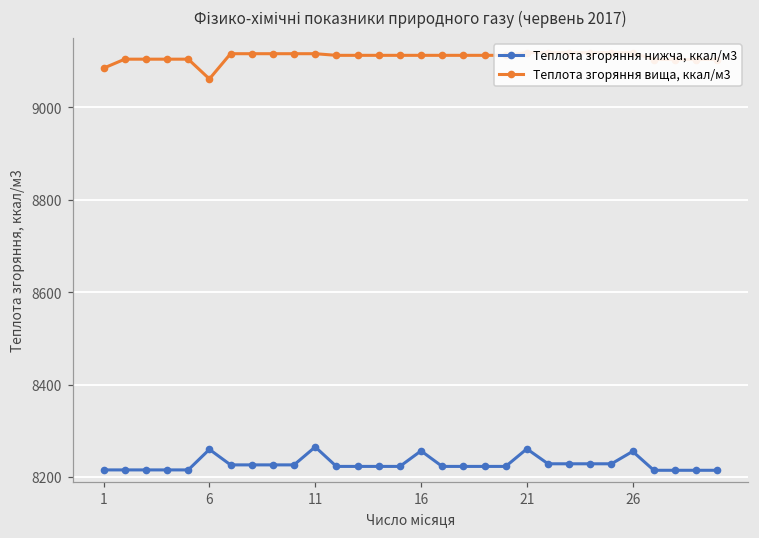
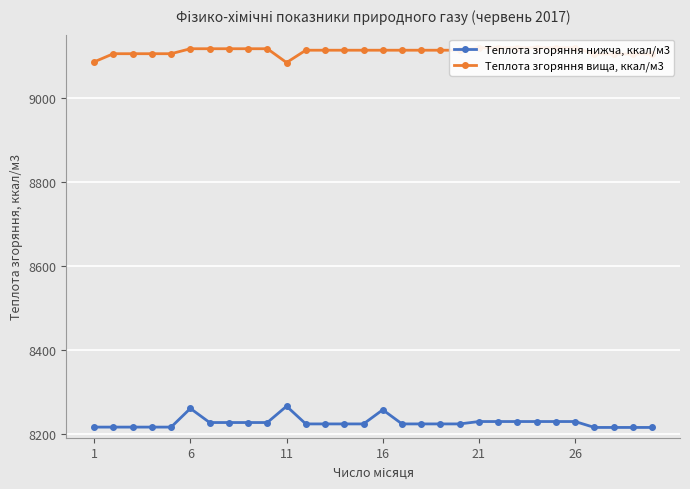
  {
    "Теплота згоряння нижча, ккал/м3": {
      "1": 8220,
      "6": 8260,
      "11": 8270,
      "16": 8260,
-     "21": 8260,
-     "26": 8260
+     "21": 8230,
+     "26": 8230
    },
    "Теплота згоряння вища, ккал/м3": {
      "1": 9090,
-     "6": 9060,
-     "11": 9120,
+     "6": 9120,
+     "11": 9080,
      "16": 9110
    }
  }
